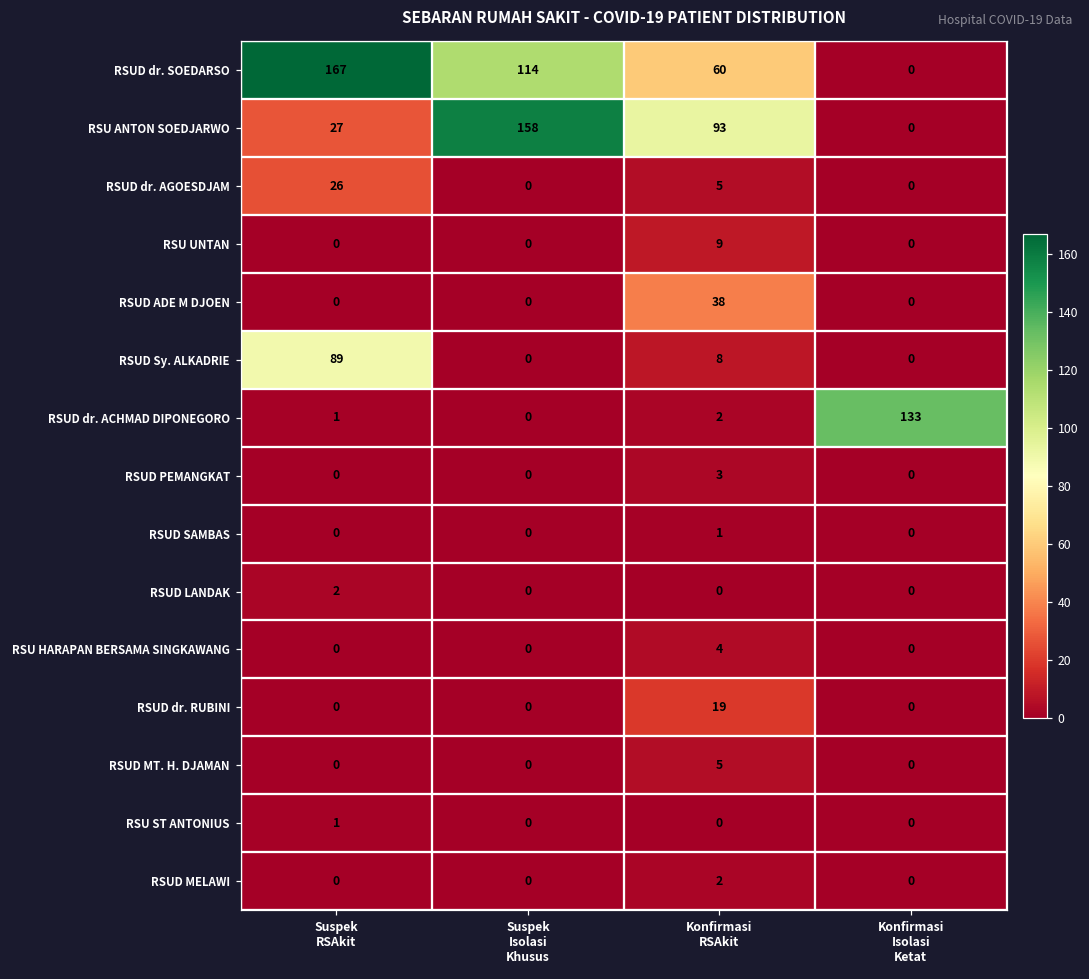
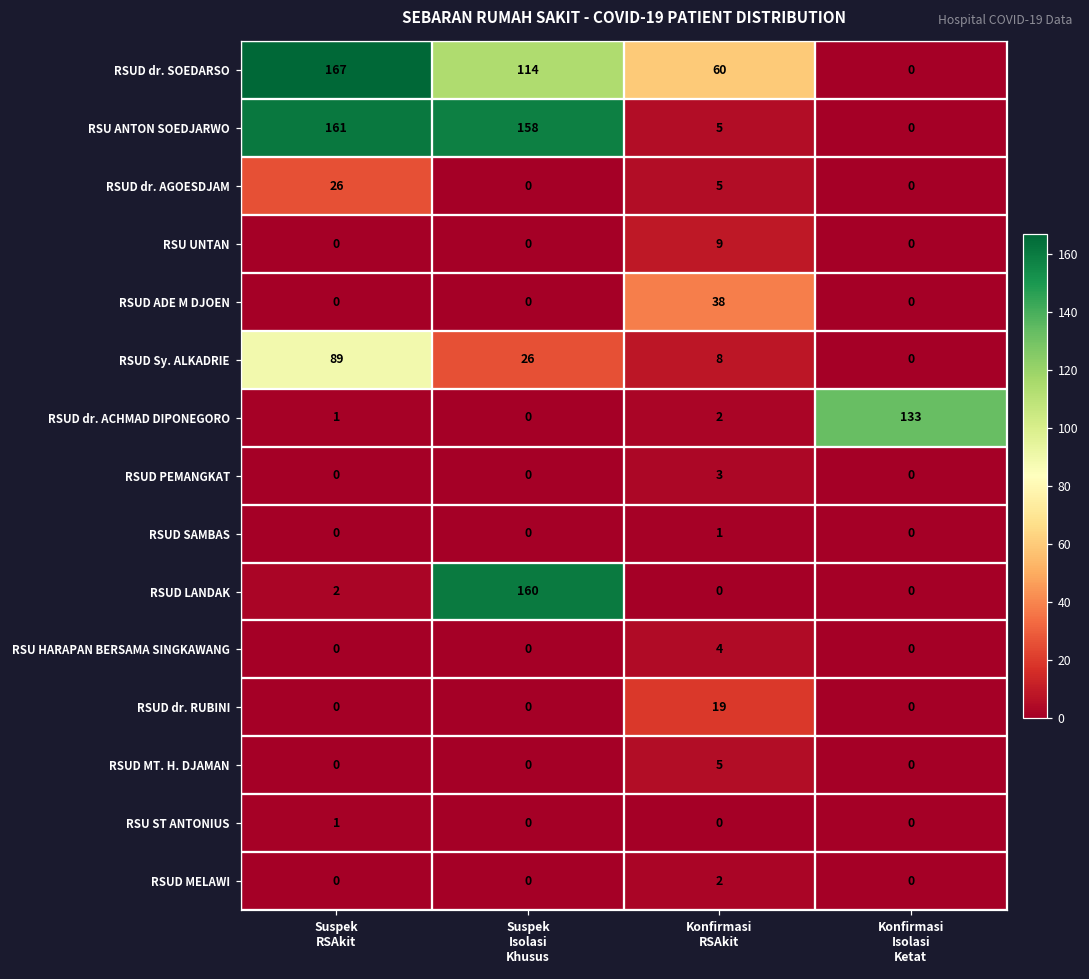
  {
    "RSUD dr. SOEDARSO": {
      "Suspek RSAkit": 167,
      "Suspek Isolasi Khusus": 114,
      "Konfirmasi RSAkit": 60,
      "Konfirmasi Isolasi Ketat": 0
    },
    "RSU ANTON SOEDJARWO": {
-     "Suspek RSAkit": 27,
+     "Suspek RSAkit": 161,
      "Suspek Isolasi Khusus": 158,
-     "Konfirmasi RSAkit": 93,
+     "Konfirmasi RSAkit": 5,
      "Konfirmasi Isolasi Ketat": 0
    },
    "RSUD dr. AGOESDJAM": {
      "Suspek RSAkit": 26,
      "Suspek Isolasi Khusus": 0,
      "Konfirmasi RSAkit": 5,
      "Konfirmasi Isolasi Ketat": 0
    },
    "RSU UNTAN": {
      "Suspek RSAkit": 0,
      "Suspek Isolasi Khusus": 0,
      "Konfirmasi RSAkit": 9,
      "Konfirmasi Isolasi Ketat": 0
    },
    "RSUD ADE M DJOEN": {
      "Suspek RSAkit": 0,
      "Suspek Isolasi Khusus": 0,
      "Konfirmasi RSAkit": 38,
      "Konfirmasi Isolasi Ketat": 0
    },
    "RSUD Sy. ALKADRIE": {
      "Suspek RSAkit": 89,
-     "Suspek Isolasi Khusus": 0,
+     "Suspek Isolasi Khusus": 26,
      "Konfirmasi RSAkit": 8,
      "Konfirmasi Isolasi Ketat": 0
    },
    "RSUD dr. ACHMAD DIPONEGORO": {
      "Suspek RSAkit": 1,
      "Suspek Isolasi Khusus": 0,
      "Konfirmasi RSAkit": 2,
      "Konfirmasi Isolasi Ketat": 133
    },
    "RSUD PEMANGKAT": {
      "Suspek RSAkit": 0,
      "Suspek Isolasi Khusus": 0,
      "Konfirmasi RSAkit": 3,
      "Konfirmasi Isolasi Ketat": 0
    },
    "RSUD SAMBAS": {
      "Suspek RSAkit": 0,
      "Suspek Isolasi Khusus": 0,
      "Konfirmasi RSAkit": 1,
      "Konfirmasi Isolasi Ketat": 0
    },
    "RSUD LANDAK": {
      "Suspek RSAkit": 2,
-     "Suspek Isolasi Khusus": 0,
+     "Suspek Isolasi Khusus": 160,
      "Konfirmasi RSAkit": 0,
      "Konfirmasi Isolasi Ketat": 0
    },
    "RSU HARAPAN BERSAMA SINGKAWANG": {
      "Suspek RSAkit": 0,
      "Suspek Isolasi Khusus": 0,
      "Konfirmasi RSAkit": 4,
      "Konfirmasi Isolasi Ketat": 0
    },
    "RSUD dr. RUBINI": {
      "Suspek RSAkit": 0,
      "Suspek Isolasi Khusus": 0,
      "Konfirmasi RSAkit": 19,
      "Konfirmasi Isolasi Ketat": 0
    },
    "RSUD MT. H. DJAMAN": {
      "Suspek RSAkit": 0,
      "Suspek Isolasi Khusus": 0,
      "Konfirmasi RSAkit": 5,
      "Konfirmasi Isolasi Ketat": 0
    },
    "RSU ST ANTONIUS": {
      "Suspek RSAkit": 1,
      "Suspek Isolasi Khusus": 0,
      "Konfirmasi RSAkit": 0,
      "Konfirmasi Isolasi Ketat": 0
    },
    "RSUD MELAWI": {
      "Suspek RSAkit": 0,
      "Suspek Isolasi Khusus": 0,
      "Konfirmasi RSAkit": 2,
      "Konfirmasi Isolasi Ketat": 0
    }
  }
